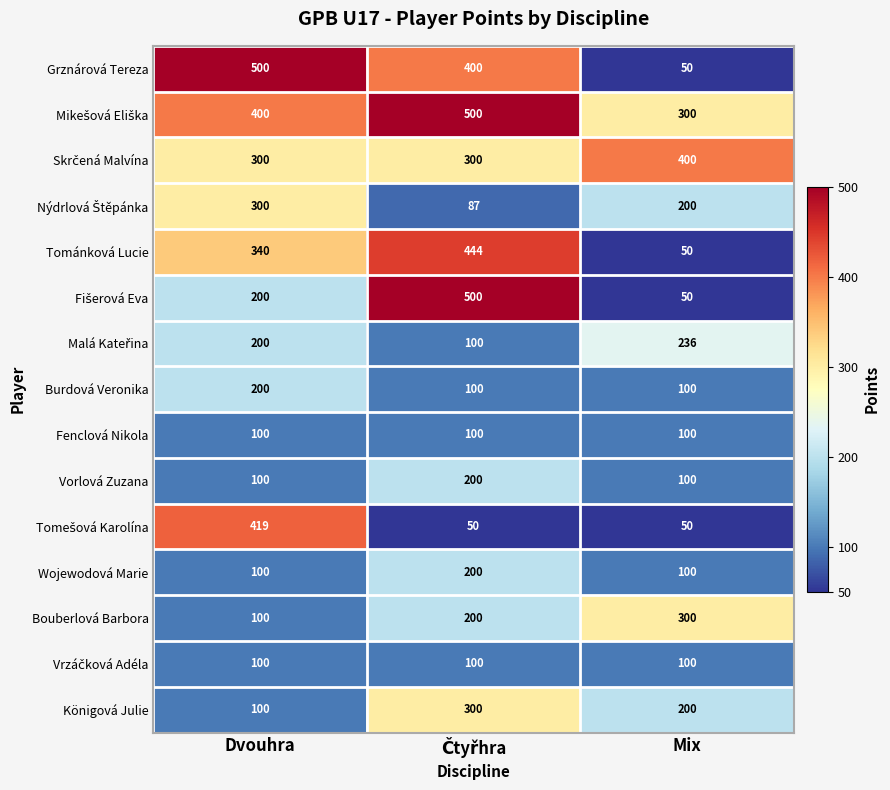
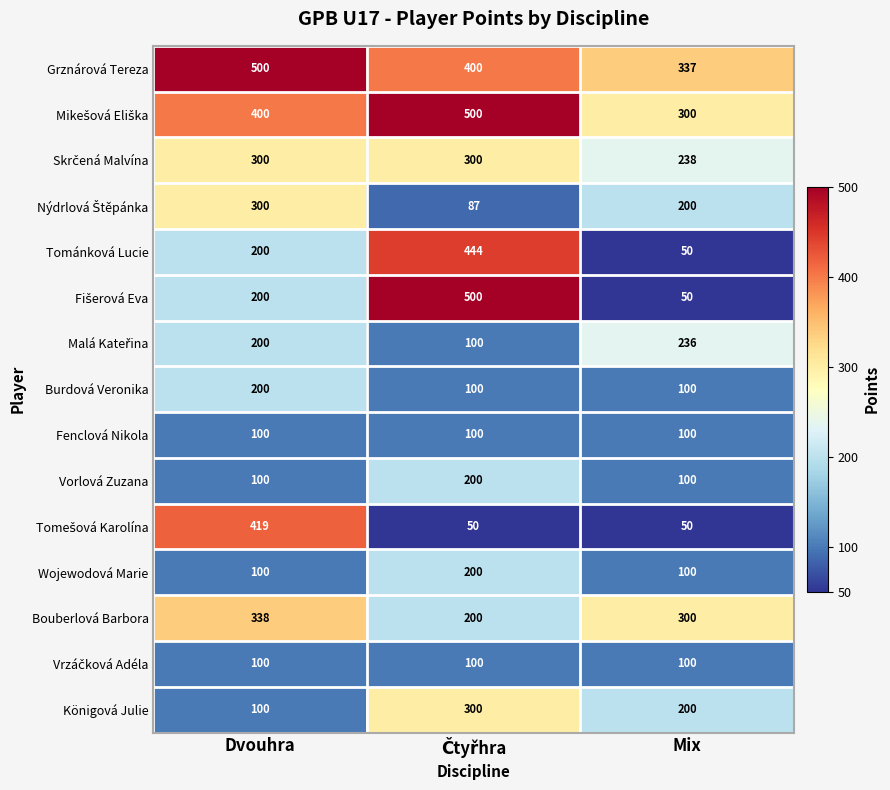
  {
    "Grznárová Tereza": {
      "Dvouhra": 500,
      "Čtyřhra": 400,
-     "Mix": 50
+     "Mix": 337
    },
    "Mikešová Eliška": {
      "Dvouhra": 400,
      "Čtyřhra": 500,
      "Mix": 300
    },
    "Skrčená Malvína": {
      "Dvouhra": 300,
      "Čtyřhra": 300,
-     "Mix": 400
+     "Mix": 238
    },
    "Nýdrlová Štěpánka": {
      "Dvouhra": 300,
      "Čtyřhra": 87,
      "Mix": 200
    },
    "Tománková Lucie": {
-     "Dvouhra": 340,
+     "Dvouhra": 200,
      "Čtyřhra": 444,
      "Mix": 50
    },
    "Fišerová Eva": {
      "Dvouhra": 200,
      "Čtyřhra": 500,
      "Mix": 50
    },
    "Malá Kateřina": {
      "Dvouhra": 200,
      "Čtyřhra": 100,
      "Mix": 236
    },
    "Burdová Veronika": {
      "Dvouhra": 200,
      "Čtyřhra": 100,
      "Mix": 100
    },
    "Fenclová Nikola": {
      "Dvouhra": 100,
      "Čtyřhra": 100,
      "Mix": 100
    },
    "Vorlová Zuzana": {
      "Dvouhra": 100,
      "Čtyřhra": 200,
      "Mix": 100
    },
    "Tomešová Karolína": {
      "Dvouhra": 419,
      "Čtyřhra": 50,
      "Mix": 50
    },
    "Wojewodová Marie": {
      "Dvouhra": 100,
      "Čtyřhra": 200,
      "Mix": 100
    },
    "Bouberlová Barbora": {
-     "Dvouhra": 100,
+     "Dvouhra": 338,
      "Čtyřhra": 200,
      "Mix": 300
    },
    "Vrzáčková Adéla": {
      "Dvouhra": 100,
      "Čtyřhra": 100,
      "Mix": 100
    },
    "Königová Julie": {
      "Dvouhra": 100,
      "Čtyřhra": 300,
      "Mix": 200
    }
  }
